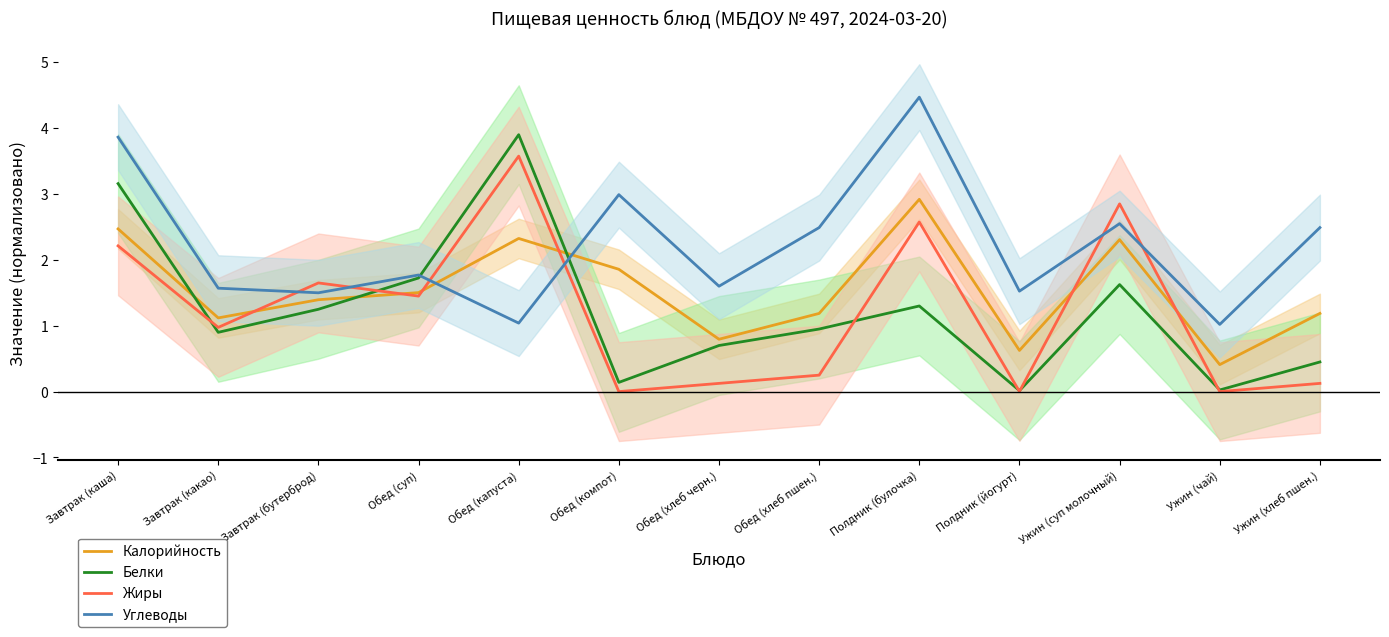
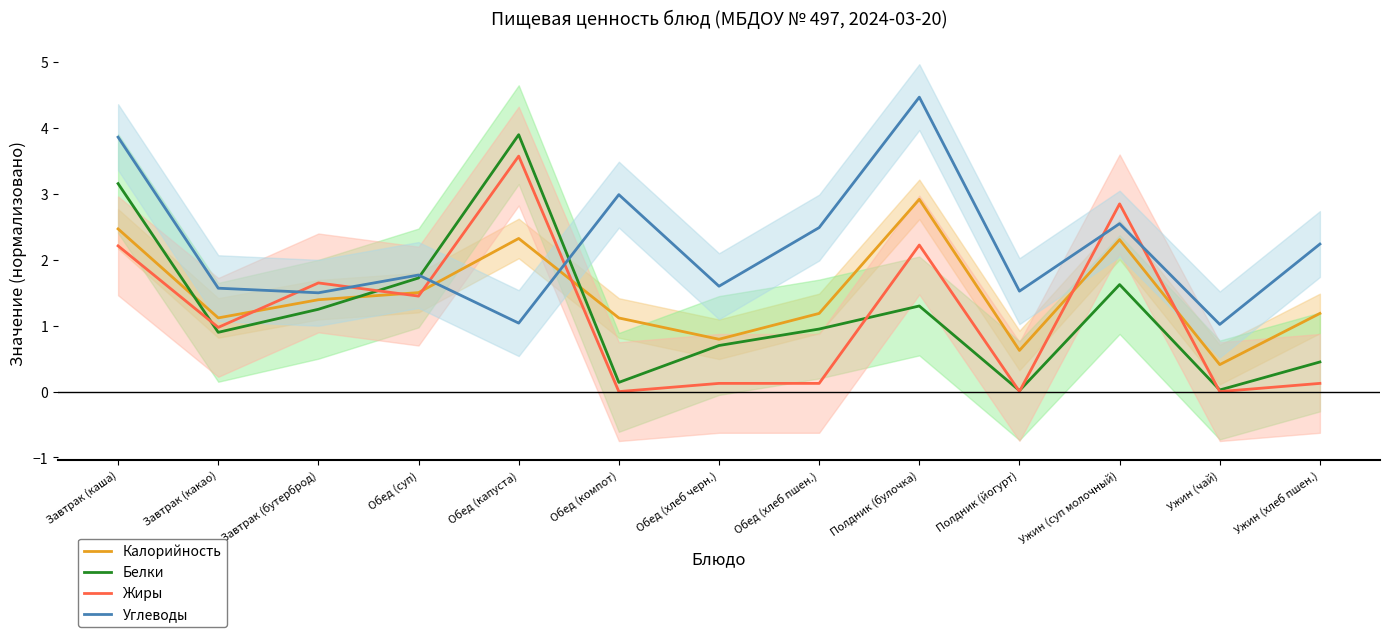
  {
    "Калорийность": {
      "Завтрак (каша)": 2.5,
      "Завтрак (какао)": 1.1,
      "Завтрак (бутерброд)": 1.4,
      "Обед (суп)": 1.5,
      "Обед (капуста)": 2.3,
-     "Обед (компот)": 1.9,
+     "Обед (компот)": 1.1,
      "Обед (хлеб черн.)": 0.8,
      "Обед (хлеб пшен.)": 1.2,
      "Полдник (булочка)": 2.9,
      "Полдник (йогурт)": 0.6,
      "Ужин (суп молочный)": 2.3,
      "Ужин (чай)": 0.4
    },
    "Белки": {
      "Завтрак (каша)": 3.2,
      "Завтрак (какао)": 0.9,
      "Завтрак (бутерброд)": 1.3,
      "Обед (суп)": 1.7,
      "Обед (капуста)": 3.9,
      "Обед (компот)": 0.1,
      "Обед (хлеб черн.)": 0.7,
      "Обед (хлеб пшен.)": 1.0,
      "Полдник (булочка)": 1.3,
      "Ужин (суп молочный)": 1.6,
      "Ужин (хлеб пшен.)": 0.5
    },
    "Жиры": {
      "Завтрак (каша)": 2.2,
      "Завтрак (какао)": 1.0,
      "Завтрак (бутерброд)": 1.7,
      "Обед (суп)": 1.5,
      "Обед (капуста)": 3.6,
      "Обед (компот)": 0.0,
      "Обед (хлеб черн.)": 0.1,
-     "Обед (хлеб пшен.)": 0.3,
-     "Полдник (булочка)": 2.6,
+     "Обед (хлеб пшен.)": 0.1,
+     "Полдник (булочка)": 2.2,
      "Ужин (суп молочный)": 2.9,
      "Ужин (хлеб пшен.)": 0.1
    },
    "Углеводы": {
      "Завтрак (каша)": 3.9,
      "Завтрак (какао)": 1.6,
      "Завтрак (бутерброд)": 1.5,
      "Обед (капуста)": 1.0,
      "Обед (компот)": 3.0,
      "Обед (хлеб черн.)": 1.6,
      "Обед (хлеб пшен.)": 2.5,
      "Полдник (булочка)": 4.5,
      "Полдник (йогурт)": 1.5,
      "Ужин (суп молочный)": 2.6,
      "Ужин (чай)": 1.0,
-     "Ужин (хлеб пшен.)": 2.5
+     "Ужин (хлеб пшен.)": 2.2
    }
  }
